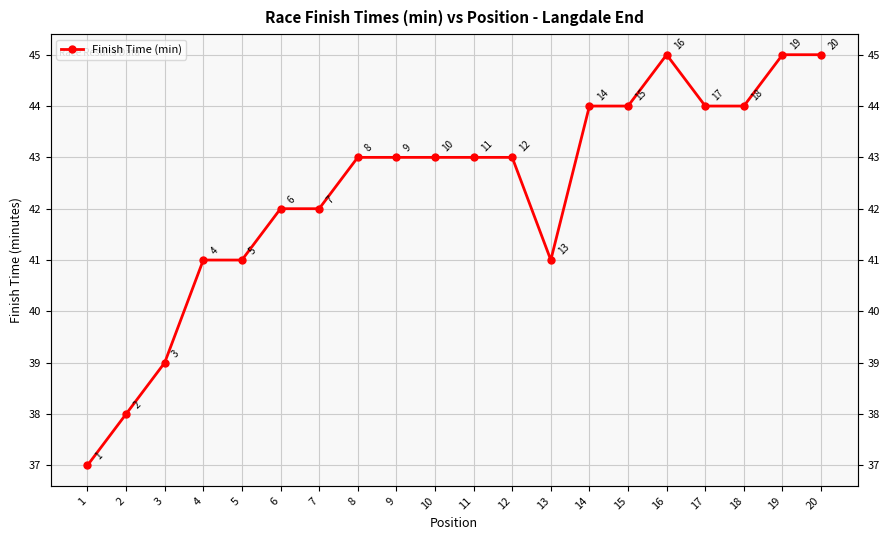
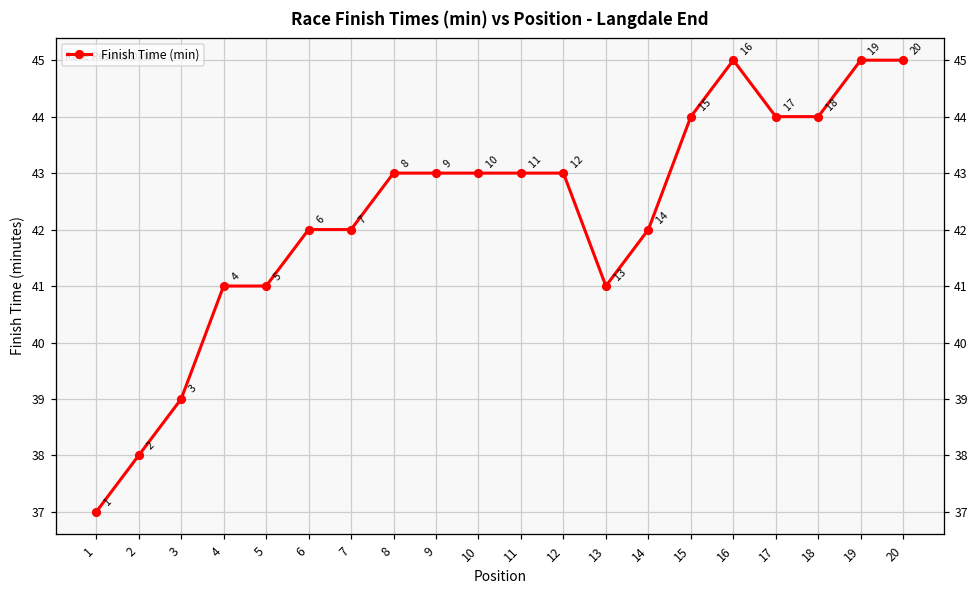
  {
-   "14": 44
+   "14": 42
  }
